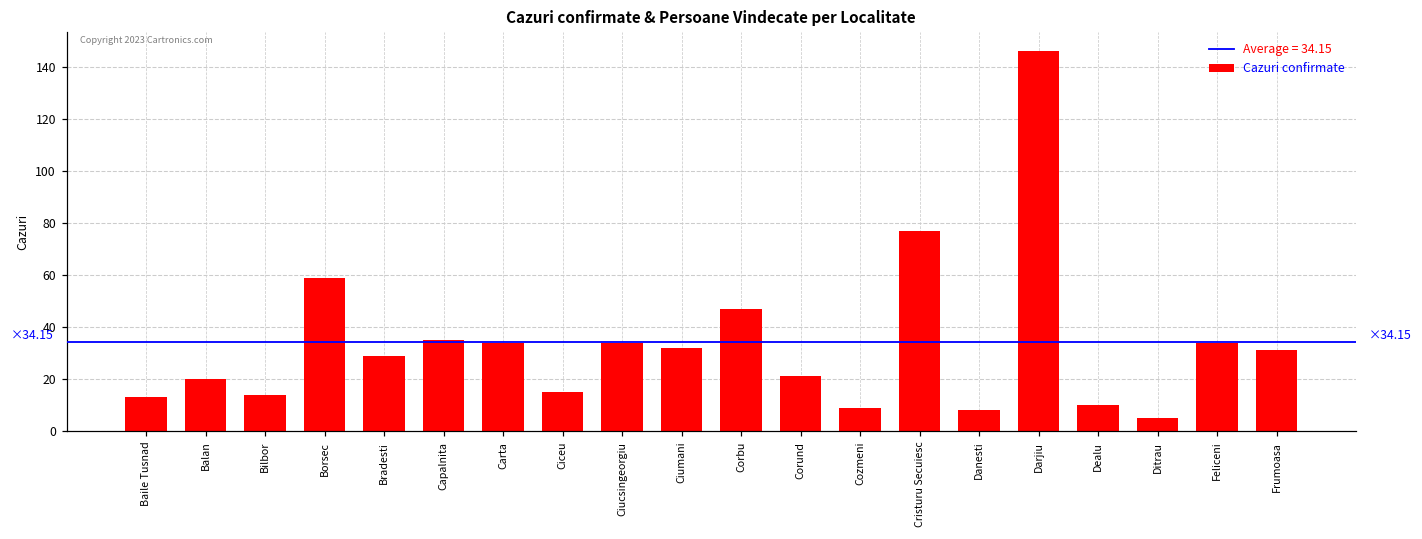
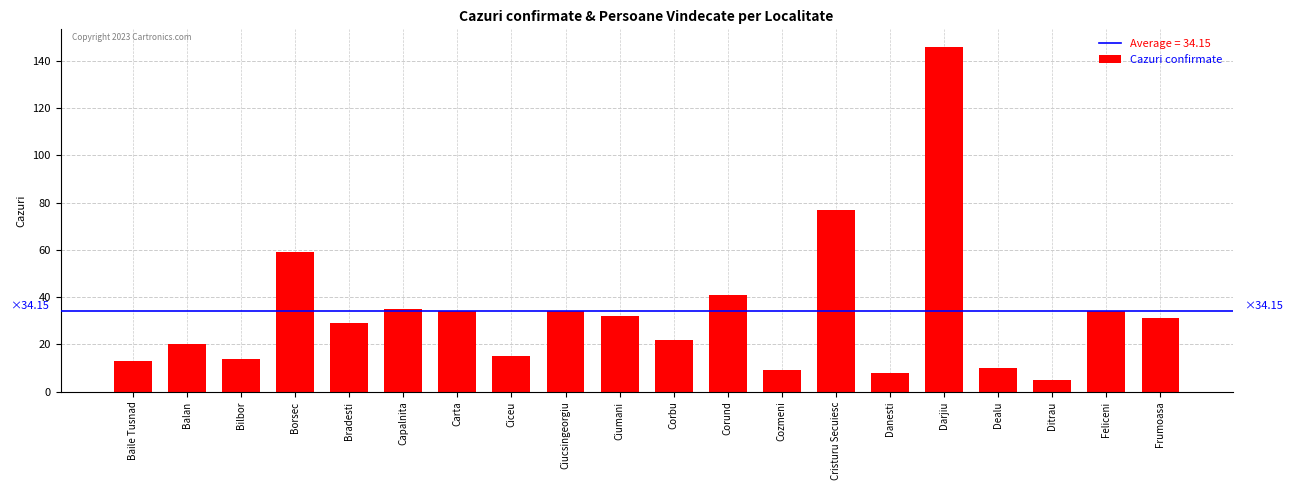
  {
    "Baile Tusnad": 13,
    "Balan": 20,
    "Bilbor": 14,
    "Borsec": 59,
    "Bradesti": 29,
    "Capalnita": 35,
    "Carta": 34,
    "Ciceu": 15,
    "Ciucsingeorgiu": 34,
    "Ciumani": 32,
-   "Corbu": 47,
-   "Corund": 21,
+   "Corbu": 22,
+   "Corund": 41,
    "Cozmeni": 9,
    "Cristuru Secuiesc": 77,
    "Danesti": 8,
    "Darjiu": 146,
    "Dealu": 10,
    "Ditrau": 5,
    "Feliceni": 34,
    "Frumoasa": 31
  }
